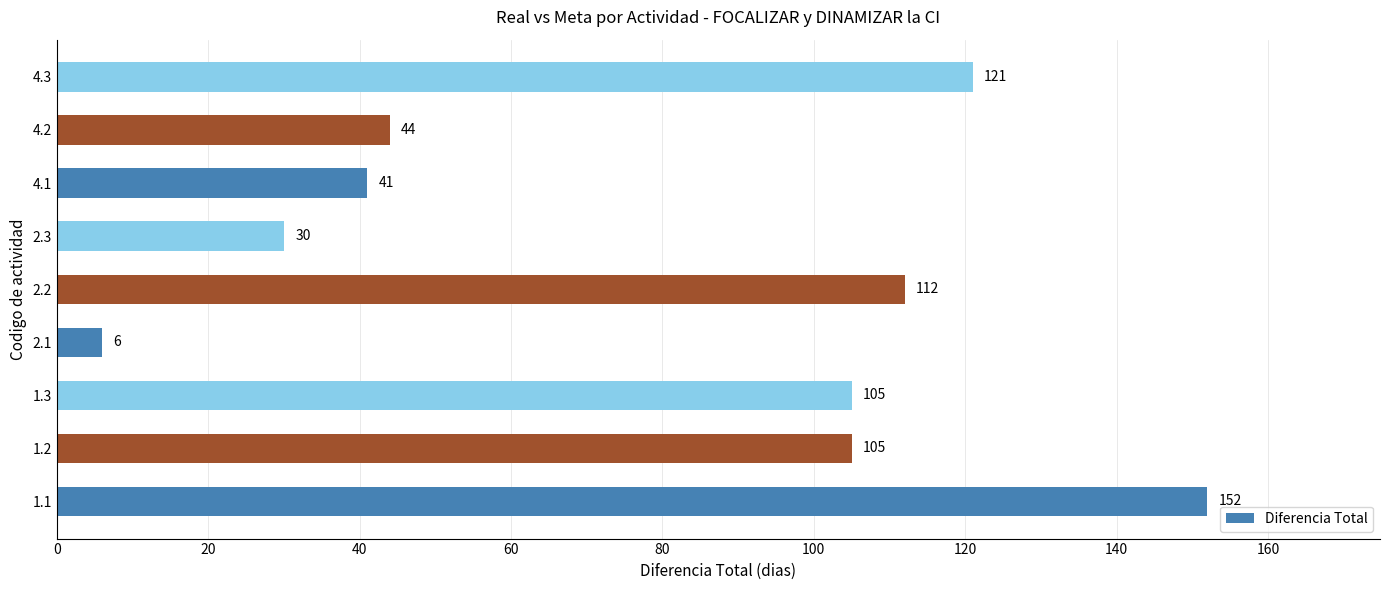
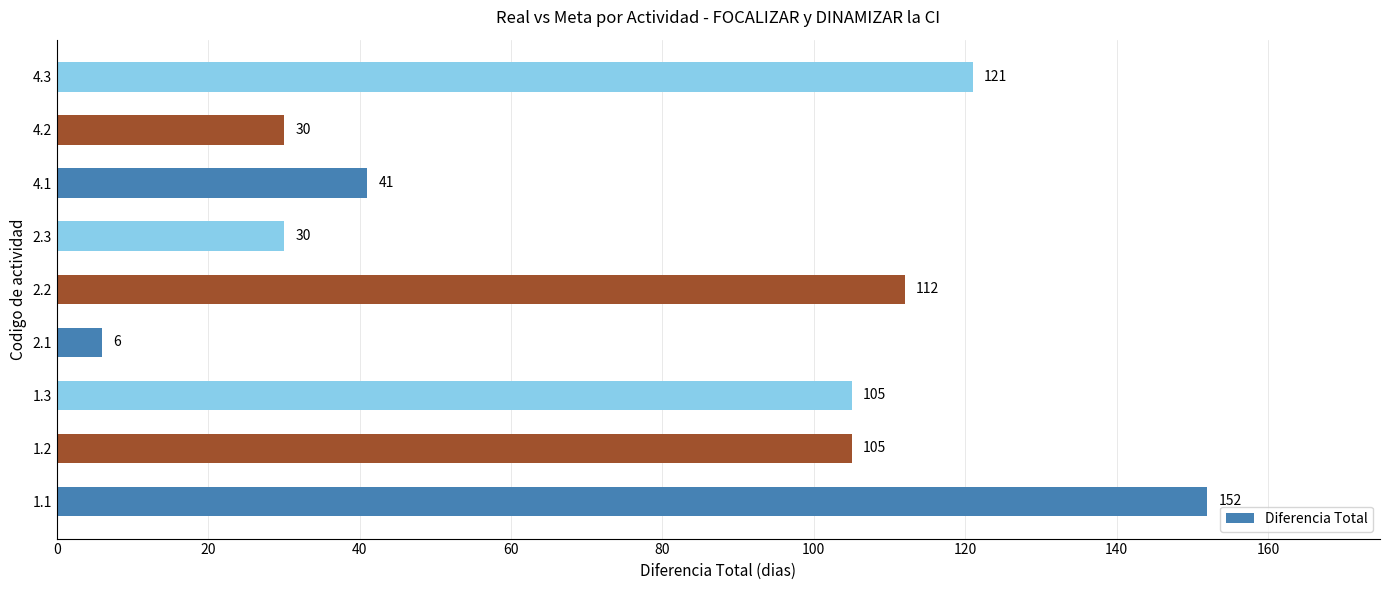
  {
    "4.3": 121,
-   "4.2": 44,
+   "4.2": 30,
    "4.1": 41,
    "2.3": 30,
    "2.2": 112,
    "2.1": 6,
    "1.3": 105,
    "1.2": 105
  }
